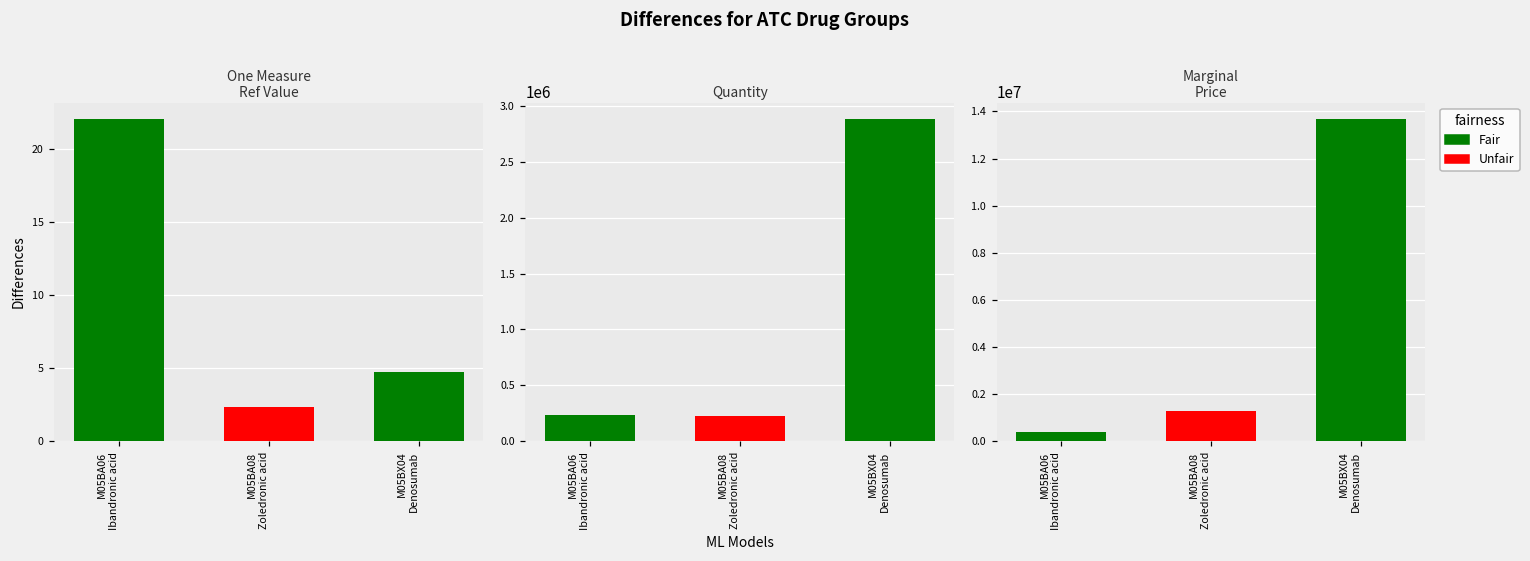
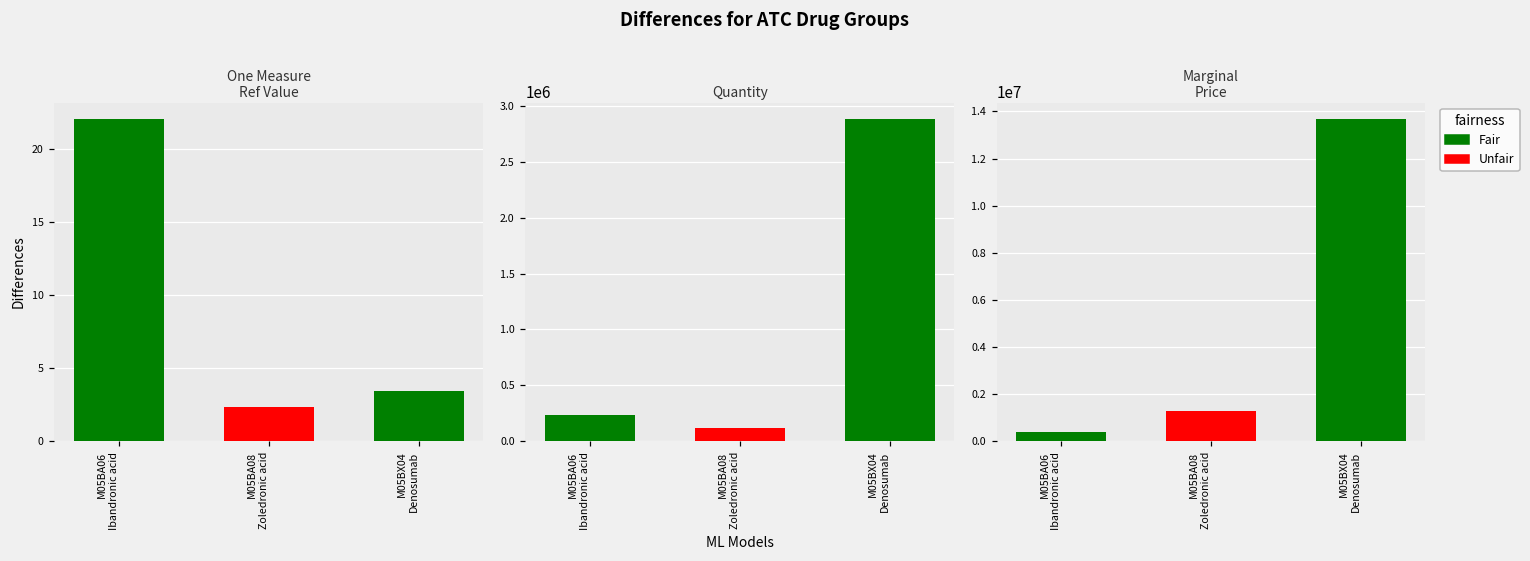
  {
    "One Measure Ref Value": {
      "M05BA06 Ibandronic acid": 22.1,
      "M05BA08 Zoledronic acid": 2.4,
-     "M05BX04 Denosumab": 4.7
+     "M05BX04 Denosumab": 3.4
    },
    "Quantity": {
      "M05BA06 Ibandronic acid": 230000,
-     "M05BA08 Zoledronic acid": 220000,
+     "M05BA08 Zoledronic acid": 110000,
      "M05BX04 Denosumab": 2890000
    },
    "Marginal Price": {
      "M05BA06 Ibandronic acid": 400000,
      "M05BA08 Zoledronic acid": 1300000,
      "M05BX04 Denosumab": 13700000
    }
  }
